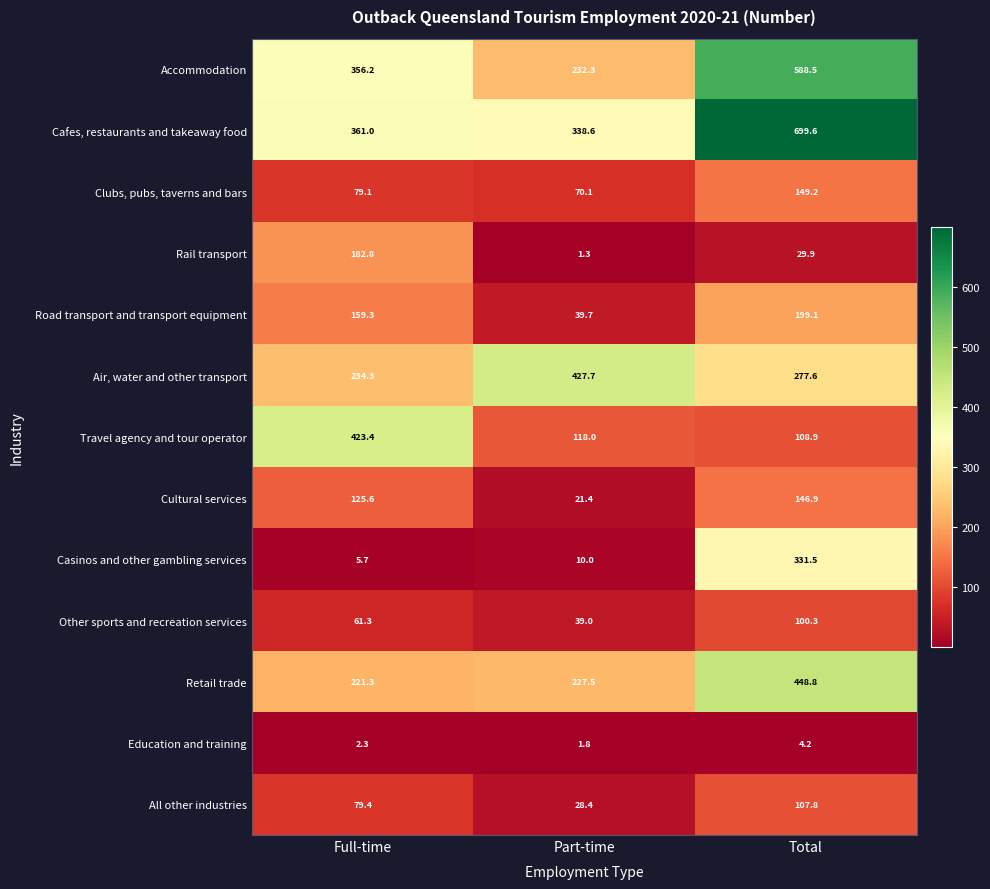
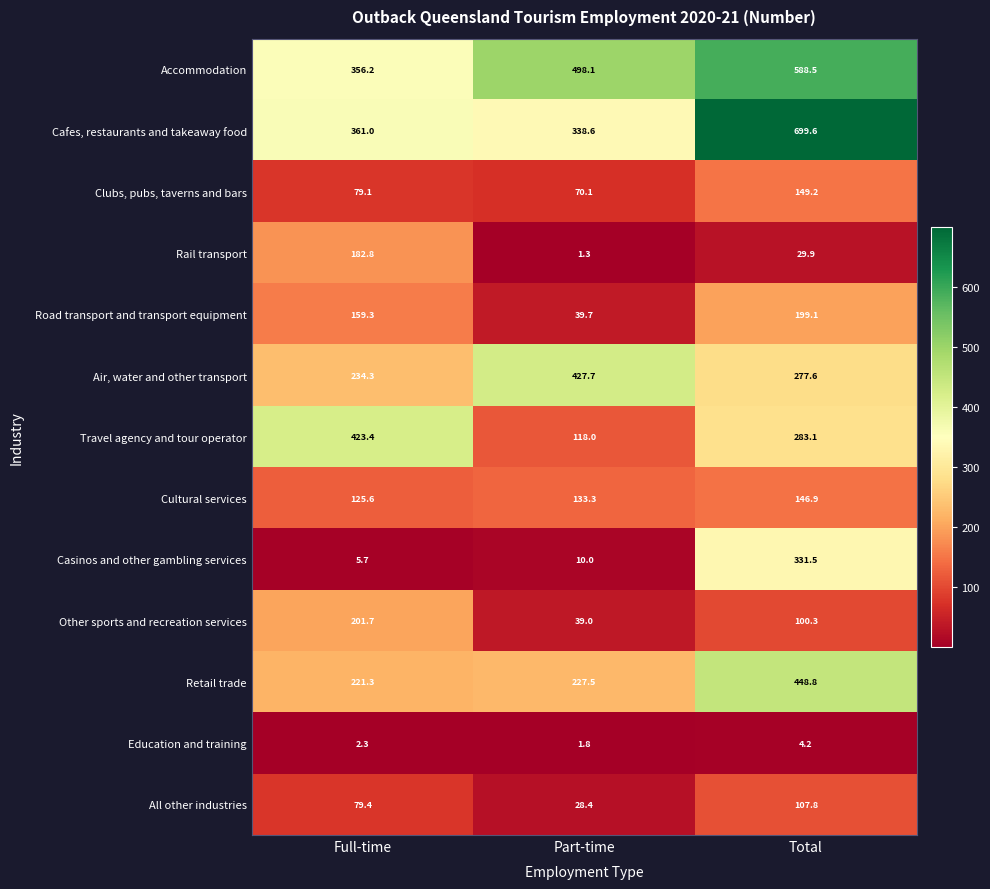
  {
    "Accommodation": {
      "Full-time": 356.2,
-     "Part-time": 232.3,
+     "Part-time": 498.1,
      "Total": 588.5
    },
    "Cafes, restaurants and takeaway food": {
      "Full-time": 361.0,
      "Part-time": 338.6,
      "Total": 699.6
    },
    "Clubs, pubs, taverns and bars": {
      "Full-time": 79.1,
      "Part-time": 70.1,
      "Total": 149.2
    },
    "Rail transport": {
      "Full-time": 182.8,
      "Part-time": 1.3,
      "Total": 29.9
    },
    "Road transport and transport equipment": {
      "Full-time": 159.3,
      "Part-time": 39.7,
      "Total": 199.1
    },
    "Air, water and other transport": {
      "Full-time": 234.3,
      "Part-time": 427.7,
      "Total": 277.6
    },
    "Travel agency and tour operator": {
      "Full-time": 423.4,
      "Part-time": 118.0,
-     "Total": 108.9
+     "Total": 283.1
    },
    "Cultural services": {
      "Full-time": 125.6,
-     "Part-time": 21.4,
+     "Part-time": 133.3,
      "Total": 146.9
    },
    "Casinos and other gambling services": {
      "Full-time": 5.7,
      "Part-time": 10.0,
      "Total": 331.5
    },
    "Other sports and recreation services": {
-     "Full-time": 61.3,
+     "Full-time": 201.7,
      "Part-time": 39.0,
      "Total": 100.3
    },
    "Retail trade": {
      "Full-time": 221.3,
      "Part-time": 227.5,
      "Total": 448.8
    },
    "Education and training": {
      "Full-time": 2.3,
      "Part-time": 1.8,
      "Total": 4.2
    },
    "All other industries": {
      "Full-time": 79.4,
      "Part-time": 28.4,
      "Total": 107.8
    }
  }
